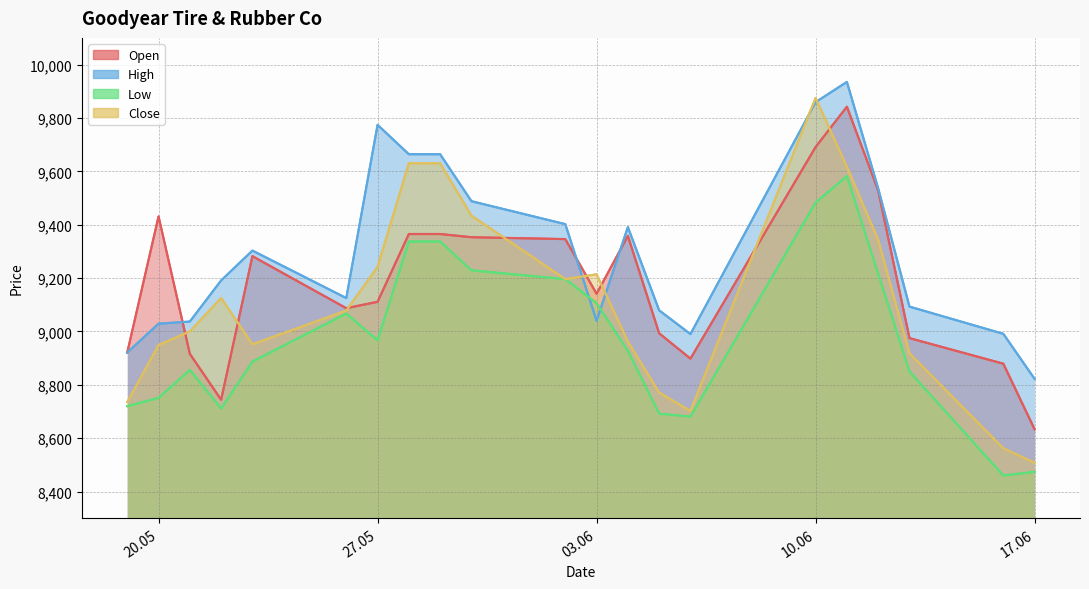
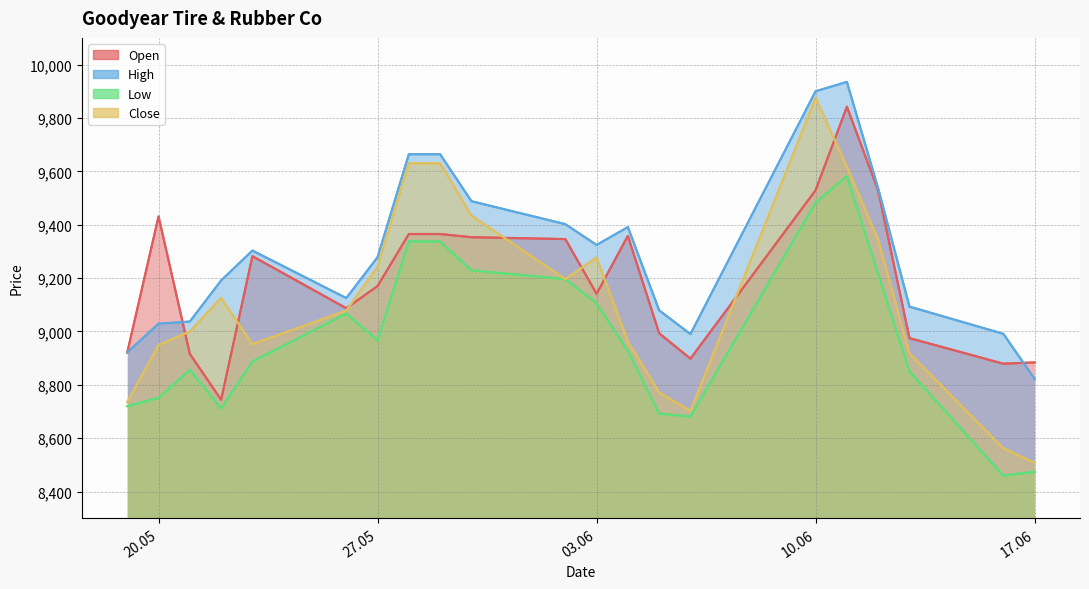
  {
    "Open": {
      "20.05": "9,430",
-     "27.05": "9,110",
+     "27.05": "9,170",
      "03.06": "9,140",
-     "10.06": "9,690",
-     "17.06": "8,630"
+     "10.06": "9,530",
+     "17.06": "8,880"
    },
    "High": {
      "20.05": "9,030",
-     "27.05": "9,770",
-     "03.06": "9,040",
-     "10.06": "9,860",
+     "27.05": "9,280",
+     "03.06": "9,320",
+     "10.06": "9,900",
      "17.06": "8,820"
    },
    "Low": {
      "20.05": "8,750",
      "27.05": "8,970",
      "03.06": "9,110",
      "10.06": "9,480",
      "17.06": "8,470"
    },
    "Close": {
      "20.05": "8,950",
      "27.05": "9,240",
-     "03.06": "9,210",
+     "03.06": "9,280",
      "10.06": "9,880",
      "17.06": "8,510"
    }
  }
